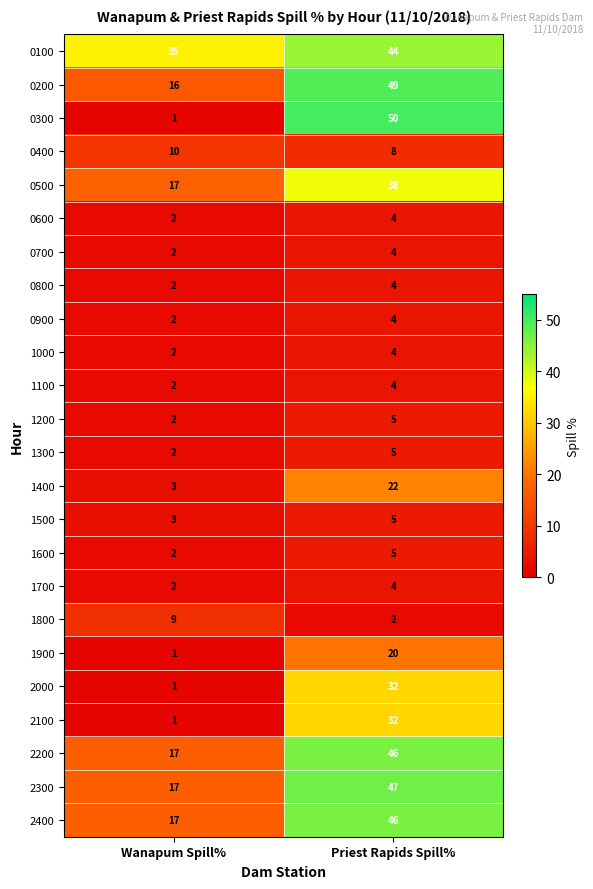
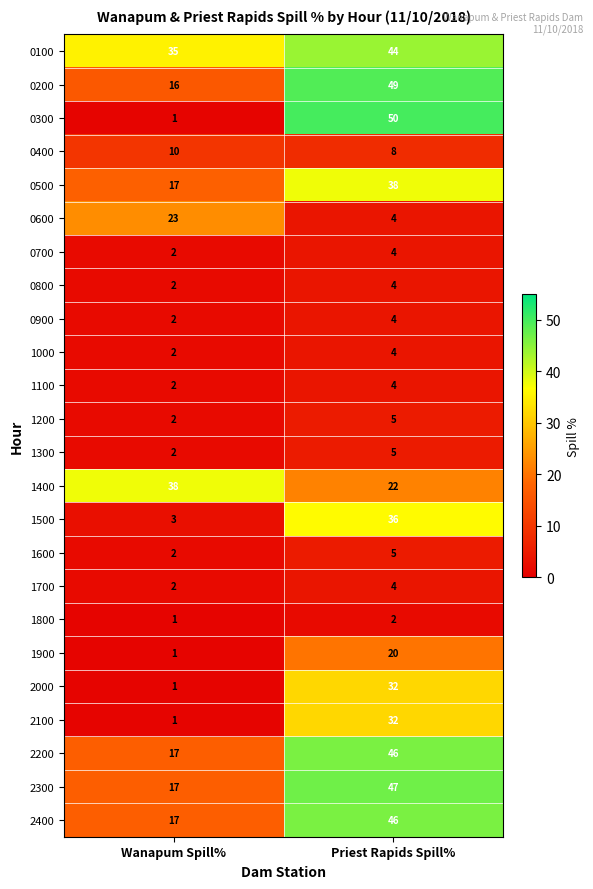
  {
    "0100": {
      "Wanapum Spill%": 35,
      "Priest Rapids Spill%": 44
    },
    "0200": {
      "Wanapum Spill%": 16,
      "Priest Rapids Spill%": 49
    },
    "0300": {
      "Wanapum Spill%": 1,
      "Priest Rapids Spill%": 50
    },
    "0400": {
      "Wanapum Spill%": 10,
      "Priest Rapids Spill%": 8
    },
    "0500": {
      "Wanapum Spill%": 17,
      "Priest Rapids Spill%": 38
    },
    "0600": {
-     "Wanapum Spill%": 2,
+     "Wanapum Spill%": 23,
      "Priest Rapids Spill%": 4
    },
    "0700": {
      "Wanapum Spill%": 2,
      "Priest Rapids Spill%": 4
    },
    "0800": {
      "Wanapum Spill%": 2,
      "Priest Rapids Spill%": 4
    },
    "0900": {
      "Wanapum Spill%": 2,
      "Priest Rapids Spill%": 4
    },
    "1000": {
      "Wanapum Spill%": 2,
      "Priest Rapids Spill%": 4
    },
    "1100": {
      "Wanapum Spill%": 2,
      "Priest Rapids Spill%": 4
    },
    "1200": {
      "Wanapum Spill%": 2,
      "Priest Rapids Spill%": 5
    },
    "1300": {
      "Wanapum Spill%": 2,
      "Priest Rapids Spill%": 5
    },
    "1400": {
-     "Wanapum Spill%": 3,
+     "Wanapum Spill%": 38,
      "Priest Rapids Spill%": 22
    },
    "1500": {
      "Wanapum Spill%": 3,
-     "Priest Rapids Spill%": 5
+     "Priest Rapids Spill%": 36
    },
    "1600": {
      "Wanapum Spill%": 2,
      "Priest Rapids Spill%": 5
    },
    "1700": {
      "Wanapum Spill%": 2,
      "Priest Rapids Spill%": 4
    },
    "1800": {
-     "Wanapum Spill%": 9,
+     "Wanapum Spill%": 1,
      "Priest Rapids Spill%": 2
    },
    "1900": {
      "Wanapum Spill%": 1,
      "Priest Rapids Spill%": 20
    },
    "2000": {
      "Wanapum Spill%": 1,
      "Priest Rapids Spill%": 32
    },
    "2100": {
      "Wanapum Spill%": 1,
      "Priest Rapids Spill%": 32
    },
    "2200": {
      "Wanapum Spill%": 17,
      "Priest Rapids Spill%": 46
    },
    "2300": {
      "Wanapum Spill%": 17,
      "Priest Rapids Spill%": 47
    },
    "2400": {
      "Wanapum Spill%": 17,
      "Priest Rapids Spill%": 46
    }
  }
